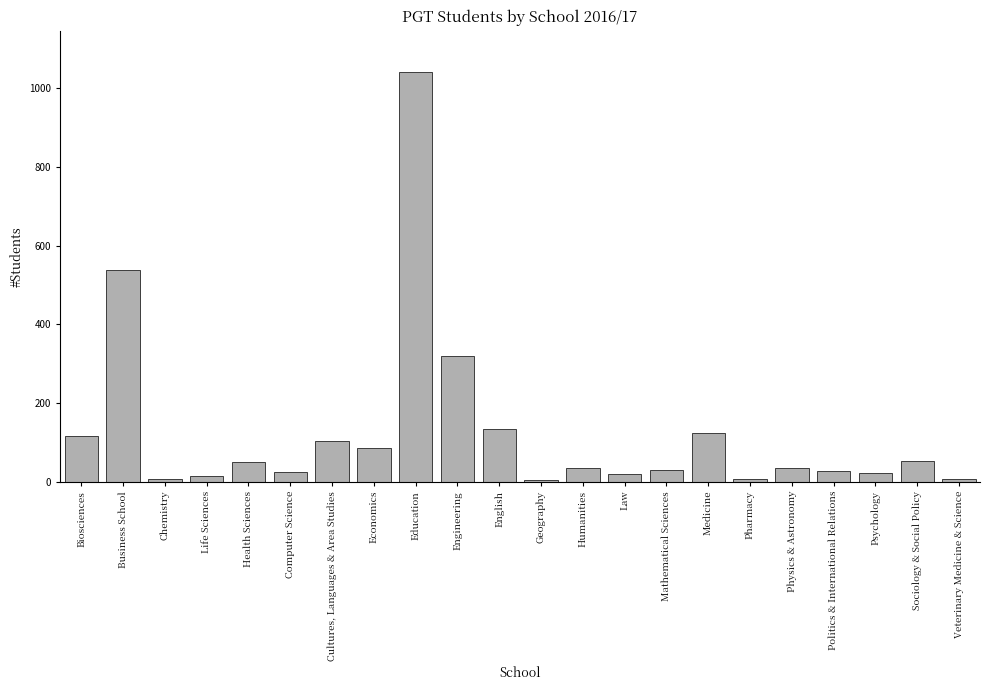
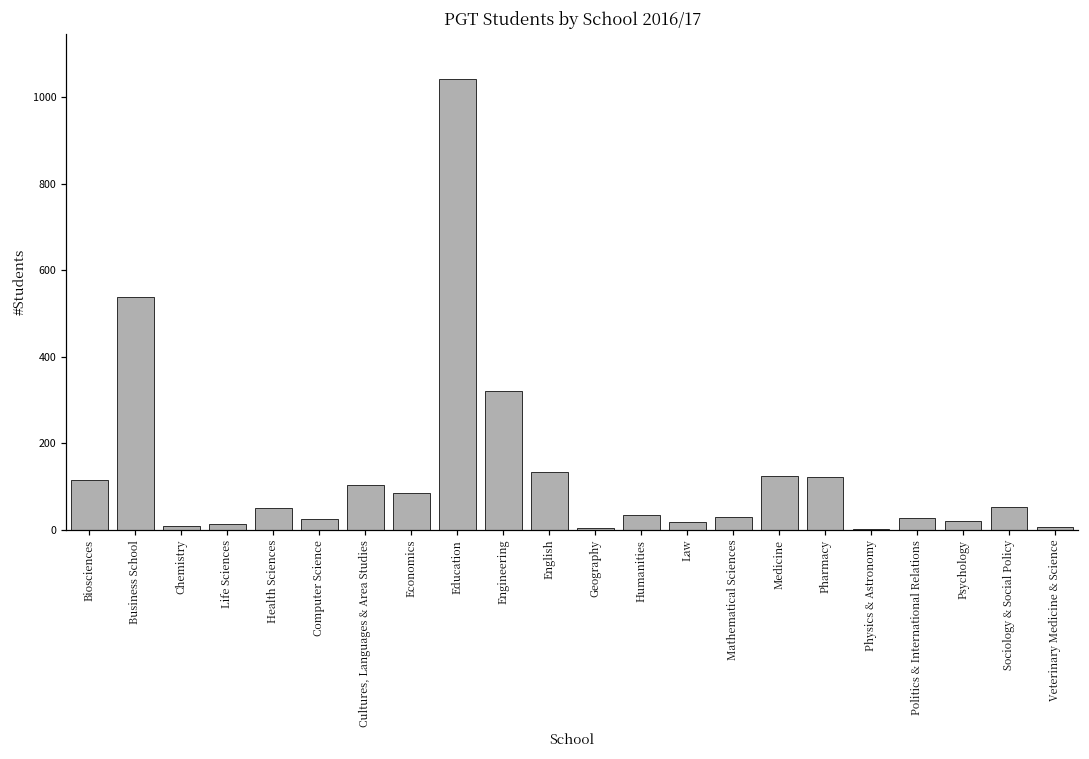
  {
    "Biosciences": 120,
    "Business School": 540,
    "Chemistry": 10,
    "Life Sciences": 10,
    "Health Sciences": 50,
    "Computer Science": 30,
    "Cultures, Languages & Area Studies": 100,
    "Economics": 90,
    "Education": 1040,
    "Engineering": 320,
    "English": 130,
    "Humanities": 30,
    "Law": 20,
    "Mathematical Sciences": 30,
    "Medicine": 130,
-   "Pharmacy": 10,
-   "Physics & Astronomy": 30,
+   "Pharmacy": 120,
+   "Physics & Astronomy": 0,
    "Politics & International Relations": 30,
    "Psychology": 20,
    "Sociology & Social Policy": 50,
    "Veterinary Medicine & Science": 10
  }
